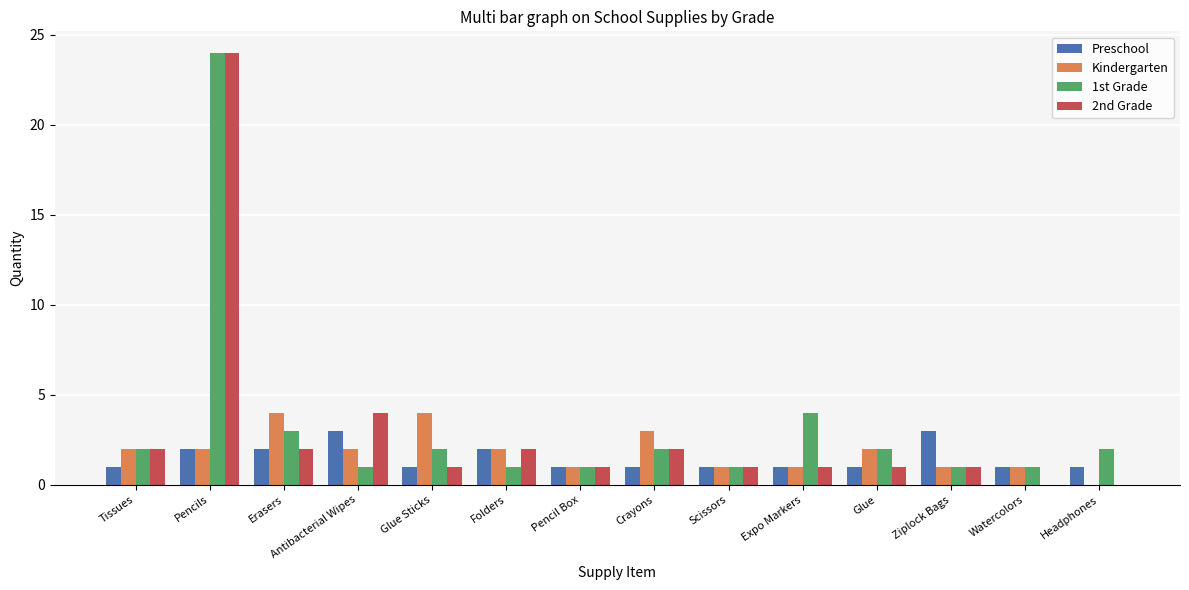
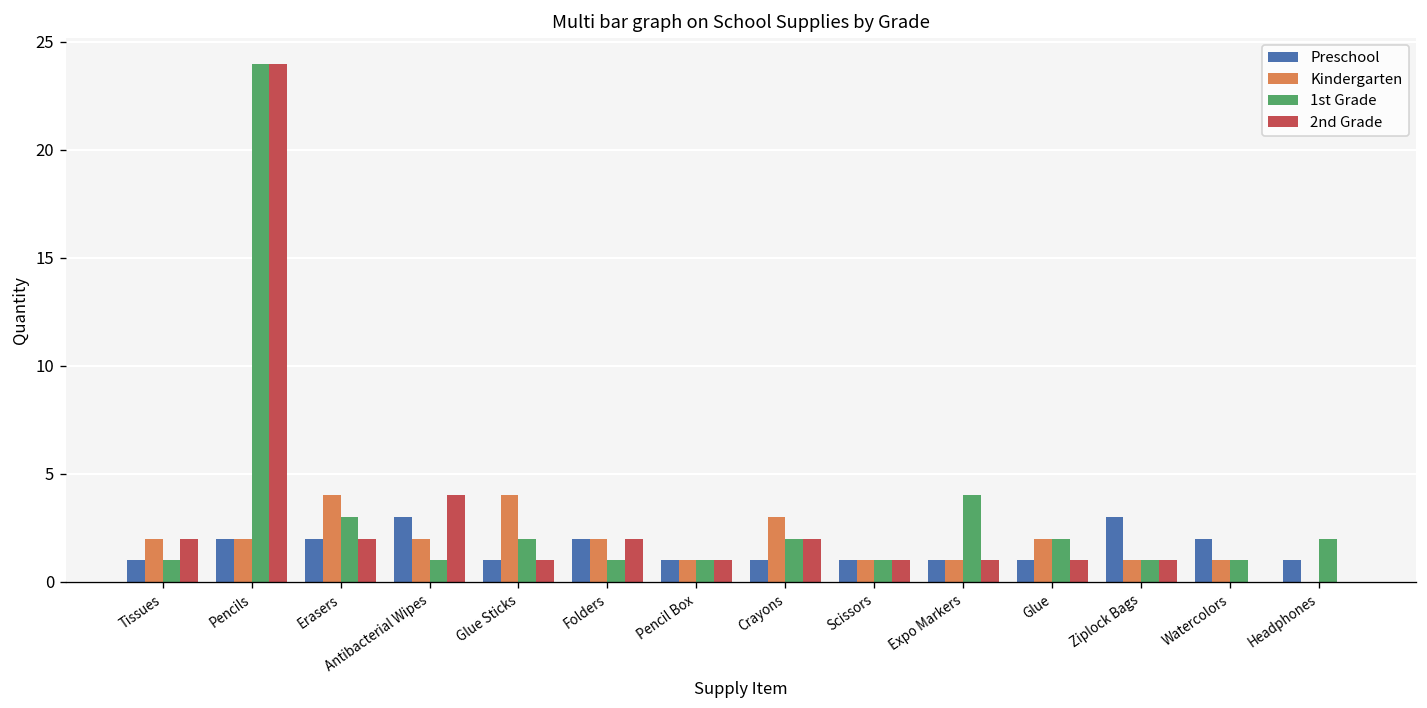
  {
    "Preschool": {
      "Tissues": 1,
      "Pencils": 2,
      "Erasers": 2,
      "Antibacterial Wipes": 3,
      "Glue Sticks": 1,
      "Folders": 2,
      "Pencil Box": 1,
      "Crayons": 1,
      "Scissors": 1,
      "Expo Markers": 1,
      "Glue": 1,
      "Ziplock Bags": 3,
-     "Watercolors": 1,
+     "Watercolors": 2,
      "Headphones": 1
    },
    "1st Grade": {
-     "Tissues": 2,
+     "Tissues": 1,
      "Pencils": 24,
      "Erasers": 3,
      "Antibacterial Wipes": 1,
      "Glue Sticks": 2,
      "Folders": 1,
      "Pencil Box": 1,
      "Crayons": 2,
      "Scissors": 1,
      "Expo Markers": 4,
      "Glue": 2,
      "Ziplock Bags": 1,
      "Watercolors": 1,
      "Headphones": 2
    }
  }
